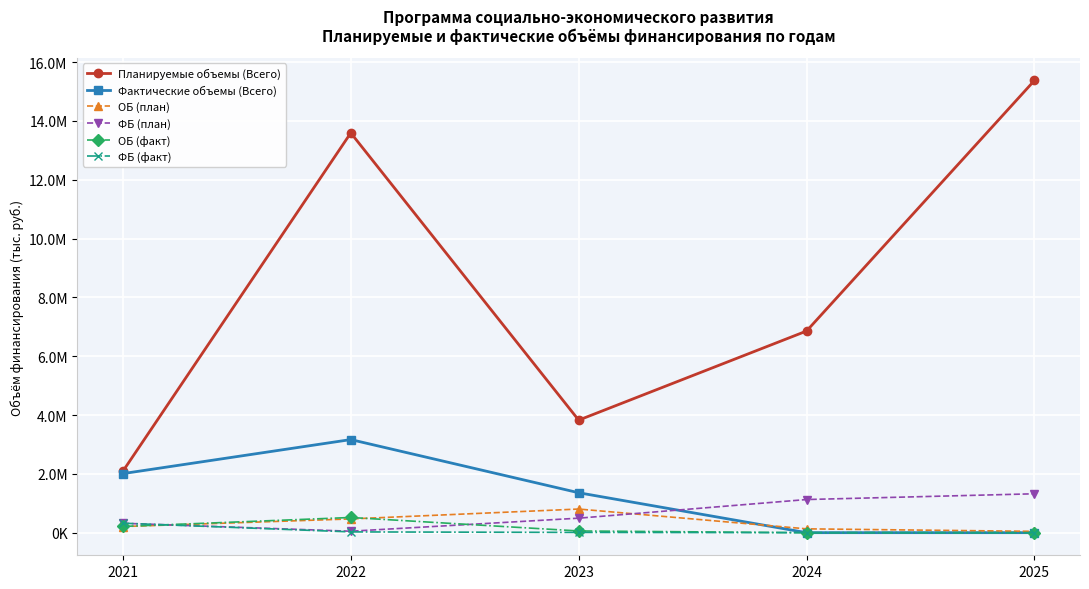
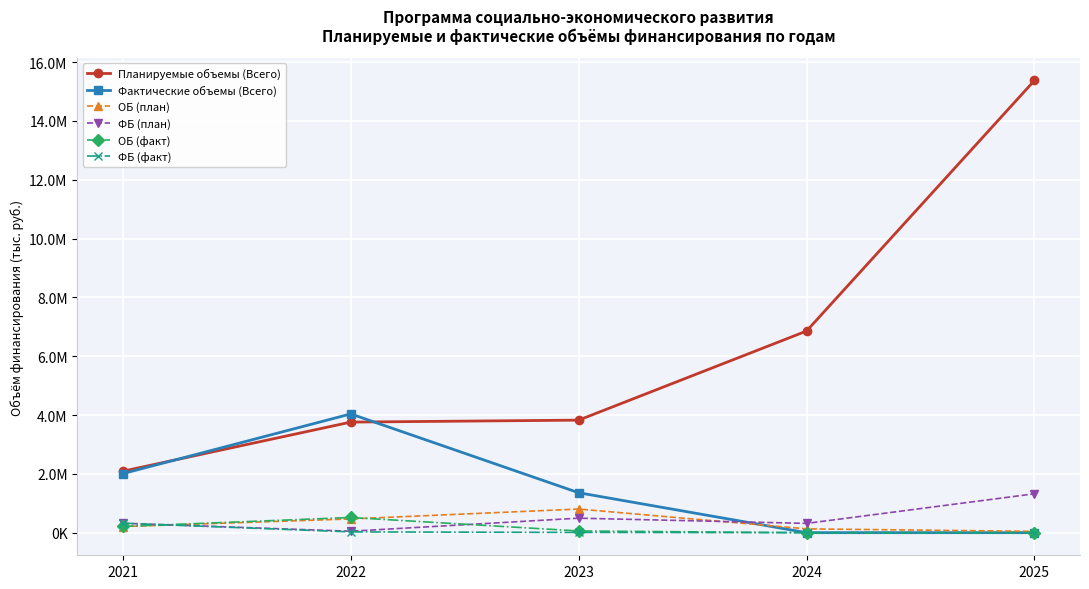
  {
    "Планируемые объемы (Всего)": {
-     "2022": 13600000,
+     "2022": 3800000,
      "2023": 3800000,
      "2024": 6900000,
      "2025": 15400000
    },
    "Фактические объемы (Всего)": {
-     "2022": 3200000,
+     "2022": 4000000,
      "2023": 1400000
    },
    "ОБ (план)": {
      "2023": 800000,
      "2024": 100000
    },
    "ФБ (план)": {
      "2023": 500000,
-     "2024": 1100000,
+     "2024": 300000,
      "2025": 1300000
    }
  }
